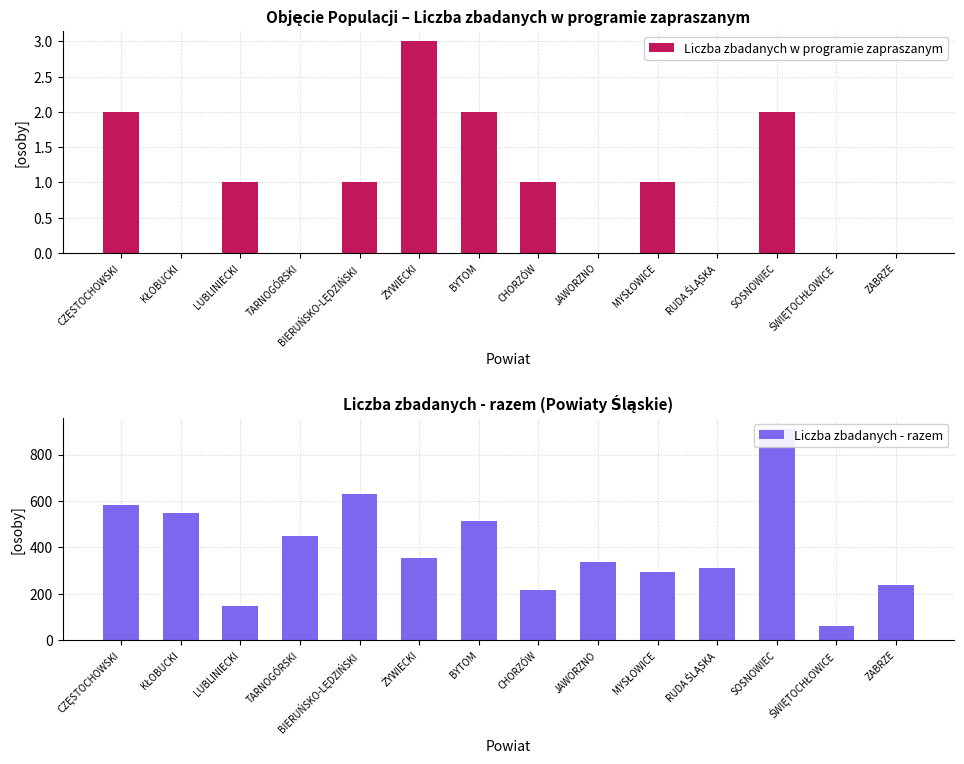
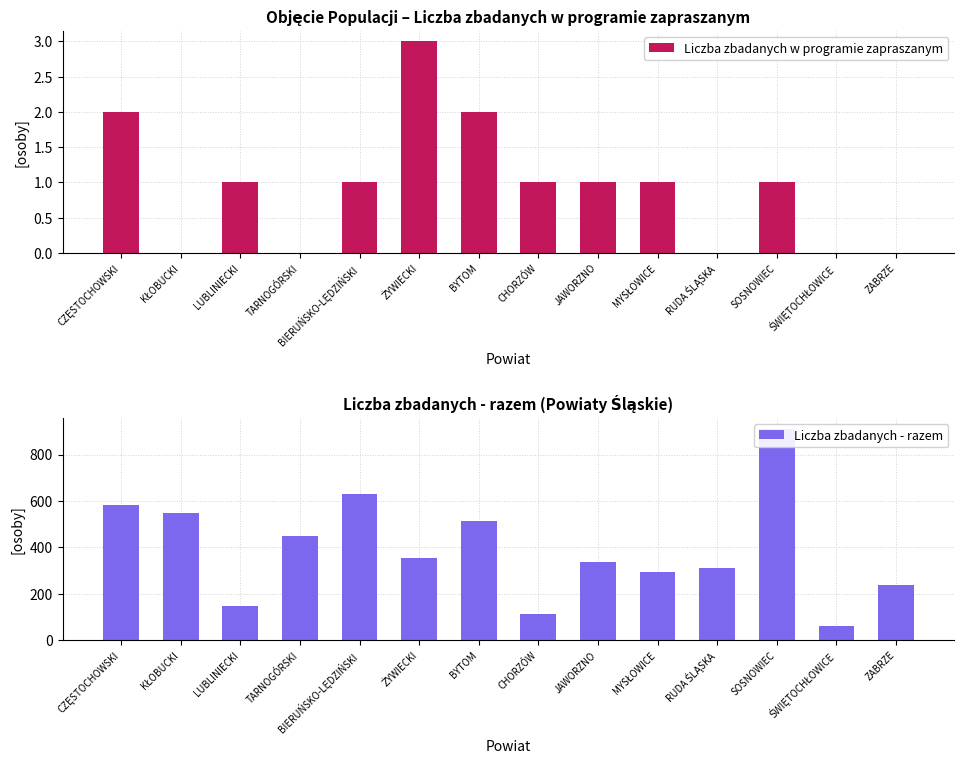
  {
    "Objęcie Populacji – Liczba zbadanych w programie zapraszanym": {
      "CZĘSTOCHOWSKI": 2,
      "KŁOBUCKI": 0,
      "LUBLINIECKI": 1,
      "TARNOGÓRSKI": 0,
      "BIERUŃSKO-LĘDZIŃSKI": 1,
      "ŻYWIECKI": 3,
      "BYTOM": 2,
      "CHORZÓW": 1,
-     "JAWORZNO": 0,
+     "JAWORZNO": 1,
      "MYSŁOWICE": 1,
      "RUDA ŚLĄSKA": 0,
-     "SOSNOWIEC": 2,
+     "SOSNOWIEC": 1,
      "ŚWIĘTOCHŁOWICE": 0,
      "ZABRZE": 0
    },
    "Liczba zbadanych - razem (Powiaty Śląskie)": {
      "CZĘSTOCHOWSKI": 580,
      "KŁOBUCKI": 550,
      "LUBLINIECKI": 150,
      "TARNOGÓRSKI": 450,
      "BIERUŃSKO-LĘDZIŃSKI": 630,
      "ŻYWIECKI": 350,
      "BYTOM": 510,
-     "CHORZÓW": 220,
+     "CHORZÓW": 110,
      "JAWORZNO": 340,
      "MYSŁOWICE": 290,
      "RUDA ŚLĄSKA": 310,
      "ŚWIĘTOCHŁOWICE": 60,
      "ZABRZE": 240
    }
  }
